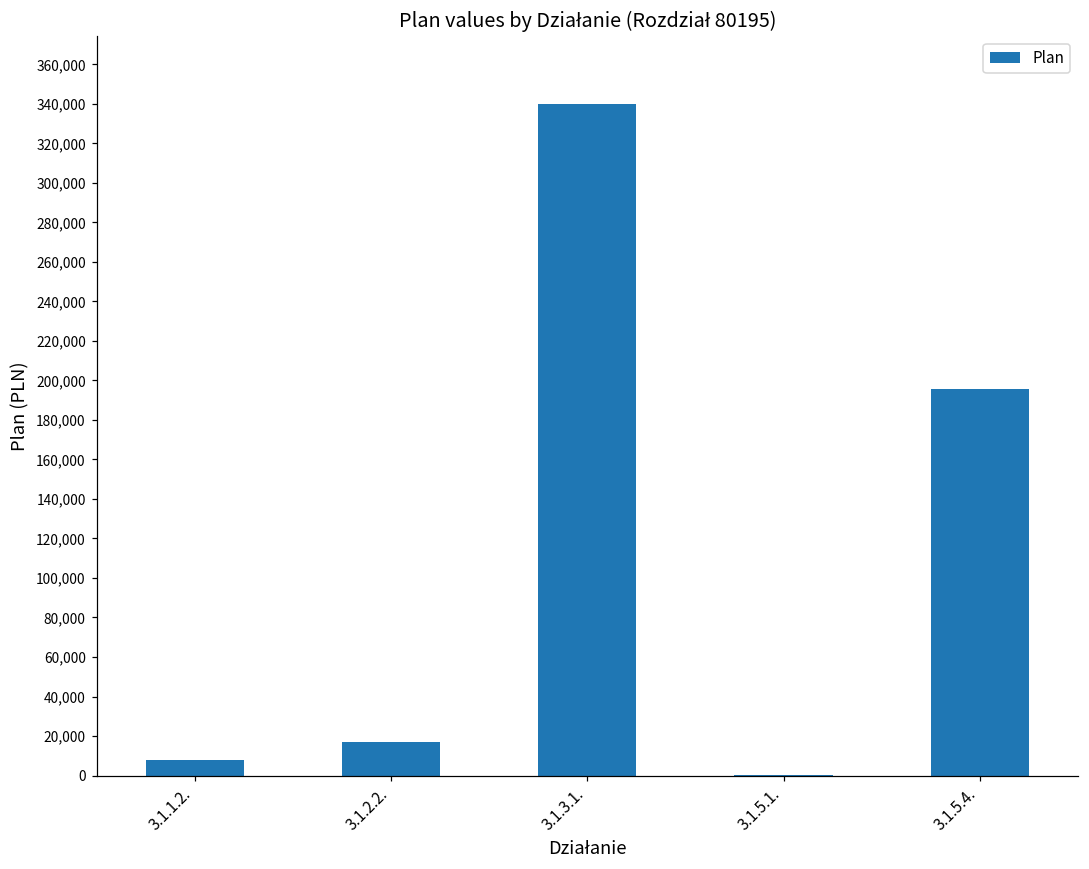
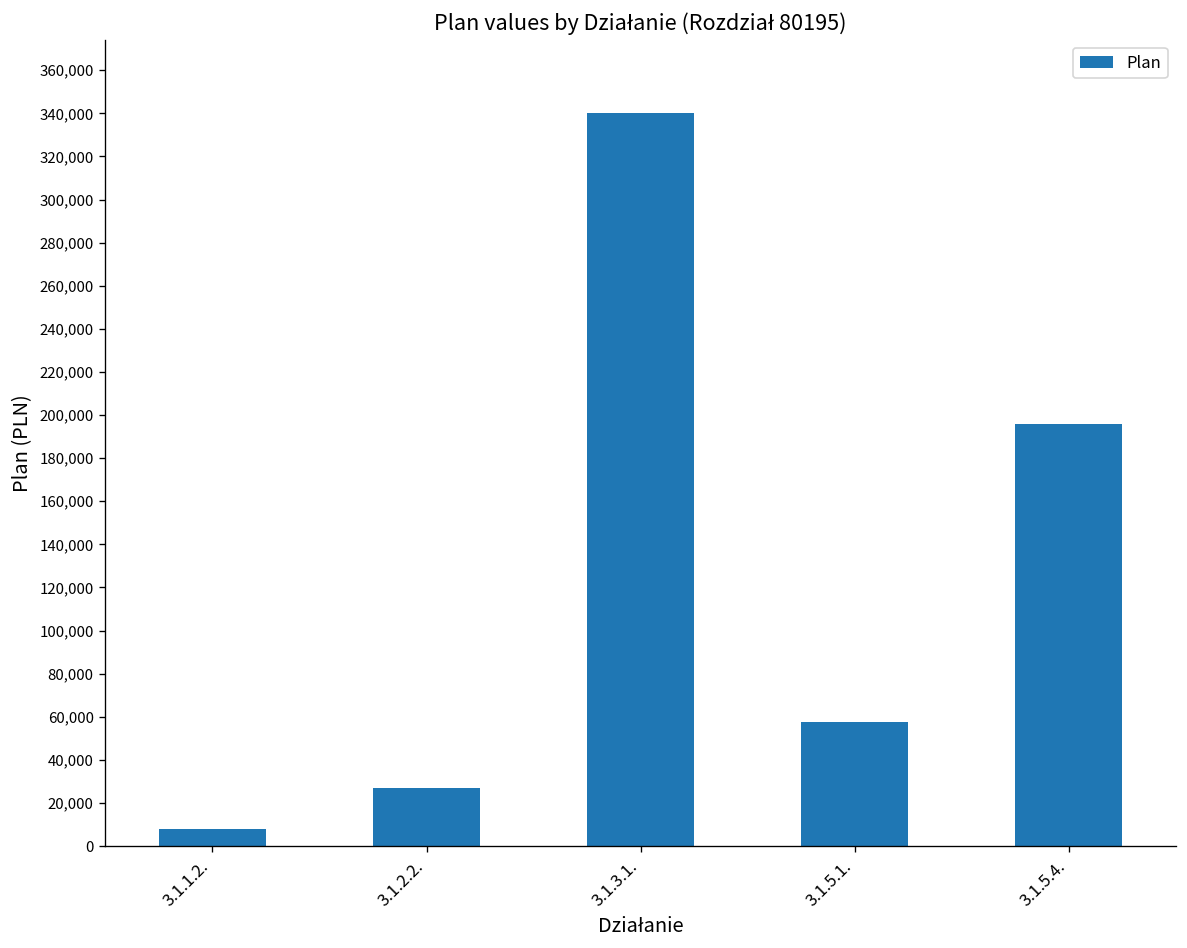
  {
    "3.1.1.2.": "8,000",
-   "3.1.2.2.": "17,000",
+   "3.1.2.2.": "27,000",
    "3.1.3.1.": "340,000",
-   "3.1.5.1.": "0",
+   "3.1.5.1.": "57,000",
    "3.1.5.4.": "196,000"
  }
